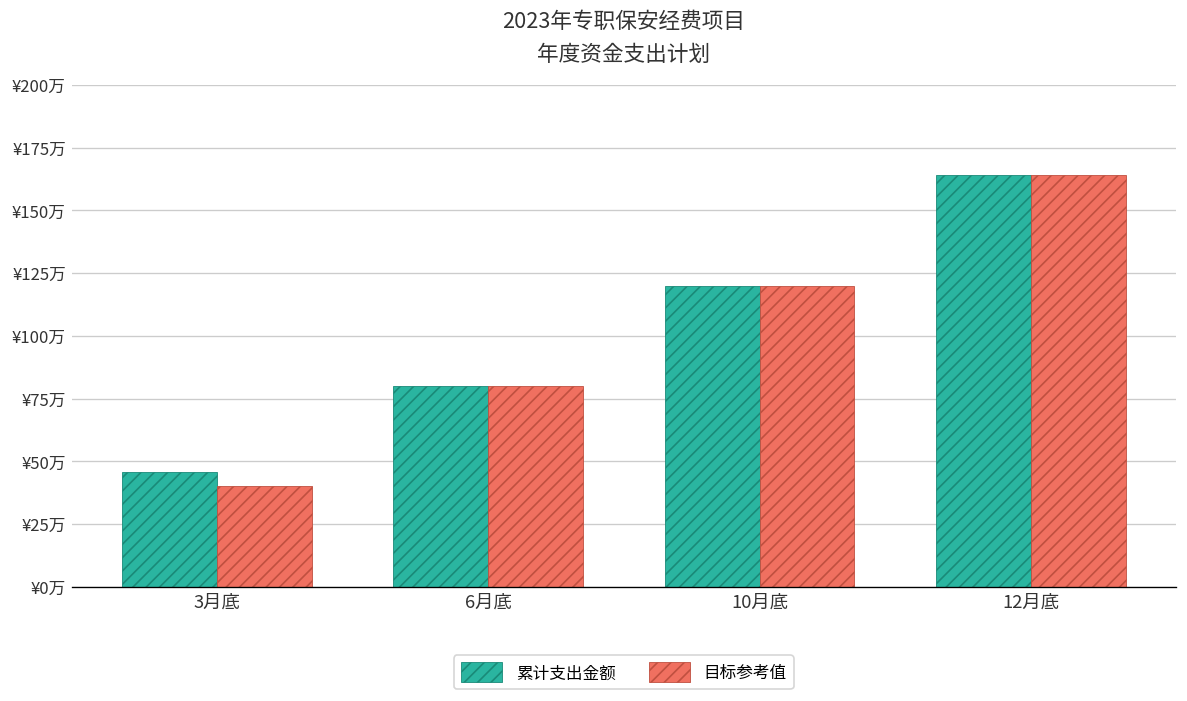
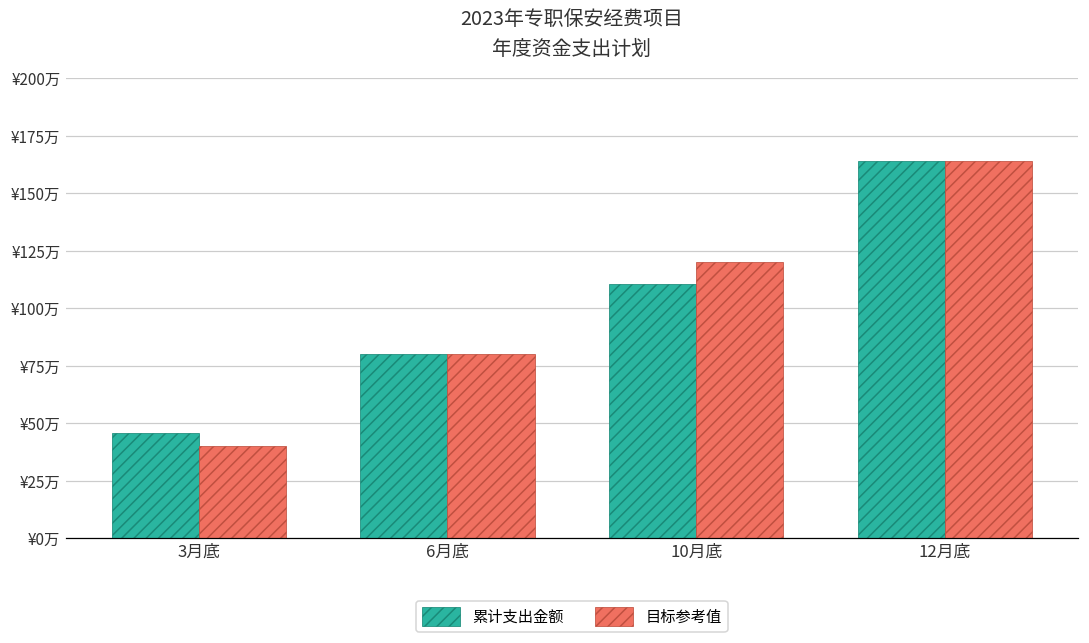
  {
    "累计支出金额": {
      "3月底": "¥46万",
      "6月底": "¥80万",
-     "10月底": "¥120万",
+     "10月底": "¥111万",
      "12月底": "¥164万"
    },
    "目标参考值": {
      "3月底": "¥40万",
      "6月底": "¥80万",
      "10月底": "¥120万",
      "12月底": "¥164万"
    }
  }
